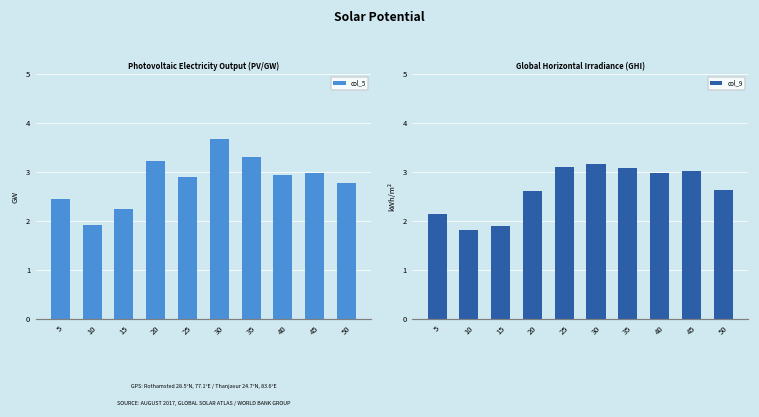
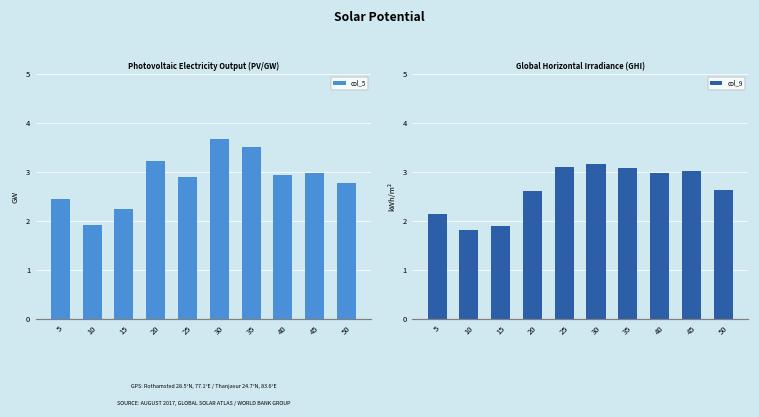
  {
    "Photovoltaic Electricity Output (PV/GW)": {
      "5": 2.5,
      "10": 1.9,
      "15": 2.3,
      "20": 3.2,
      "25": 2.9,
      "30": 3.7,
-     "35": 3.3,
+     "35": 3.5,
      "40": 2.9,
      "45": 3.0,
      "50": 2.8
    },
    "Global Horizontal Irradiance (GHI)": {
      "5": 2.1,
      "10": 1.8,
      "15": 1.9,
      "20": 2.6,
      "25": 3.1,
      "30": 3.2,
      "35": 3.1,
      "40": 3.0,
      "45": 3.0,
      "50": 2.6
    }
  }
